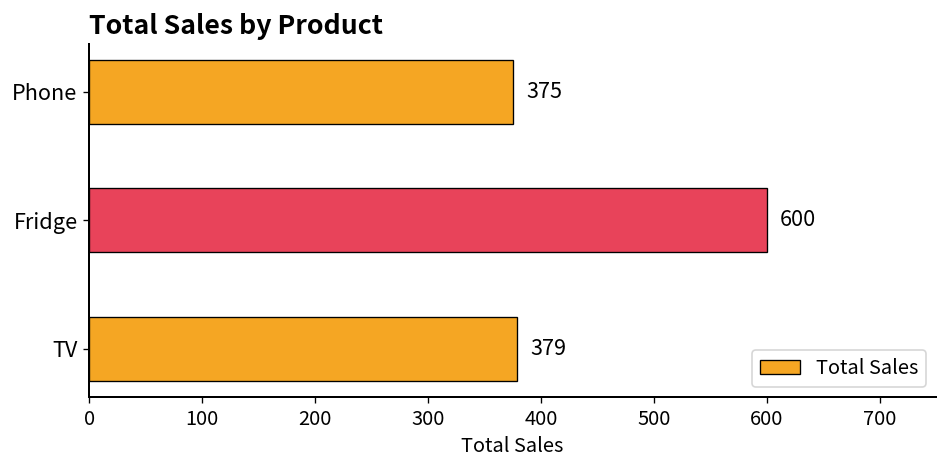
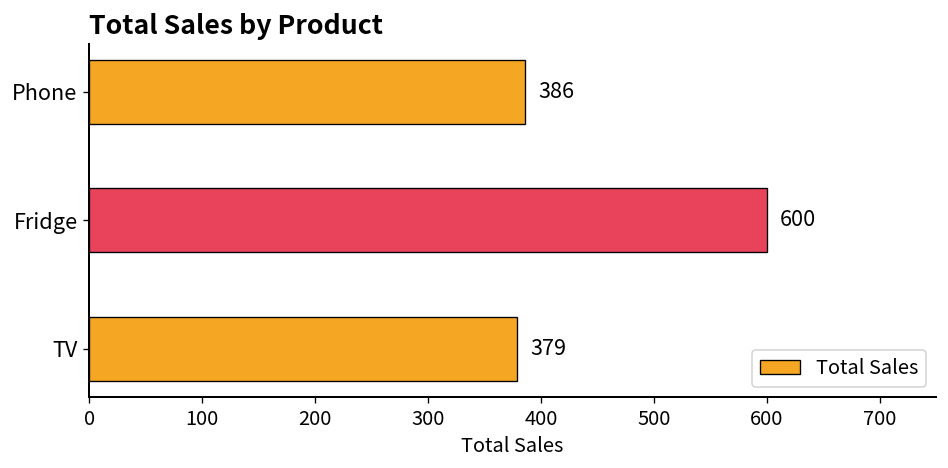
  {
-   "Phone": 375,
+   "Phone": 386,
    "Fridge": 600,
    "TV": 379
  }
